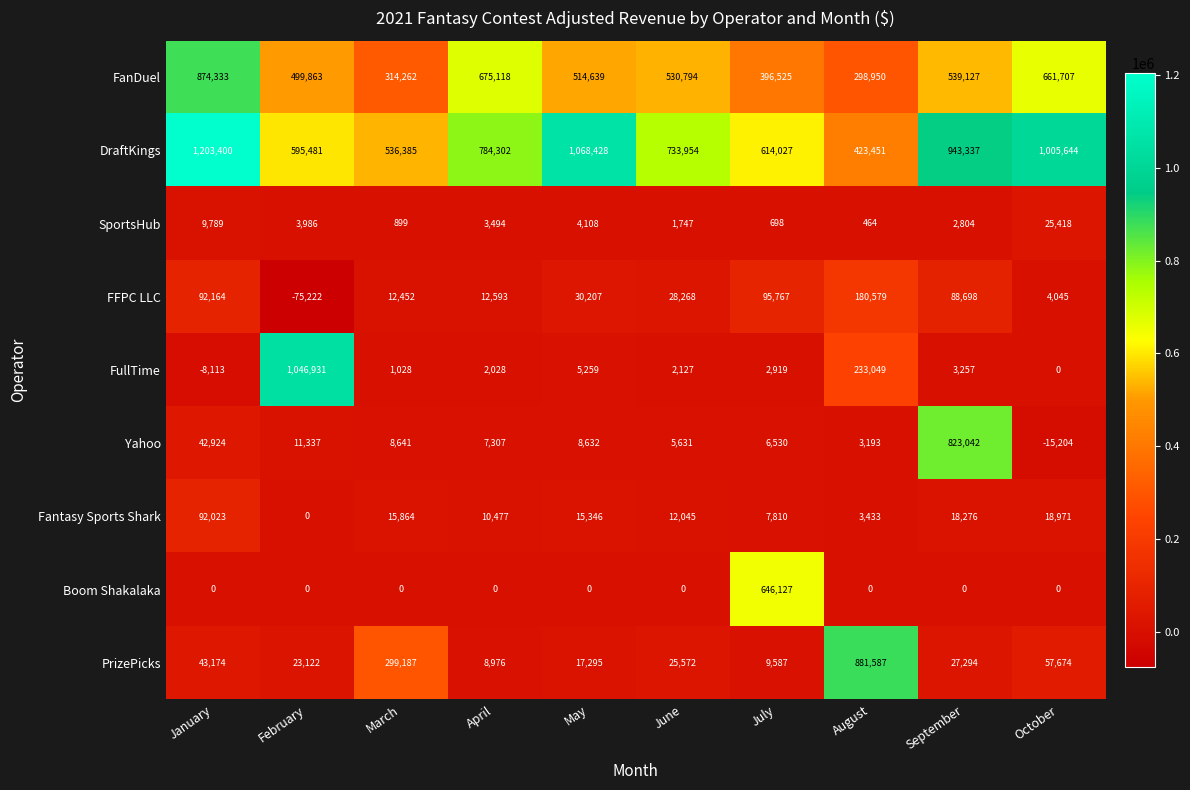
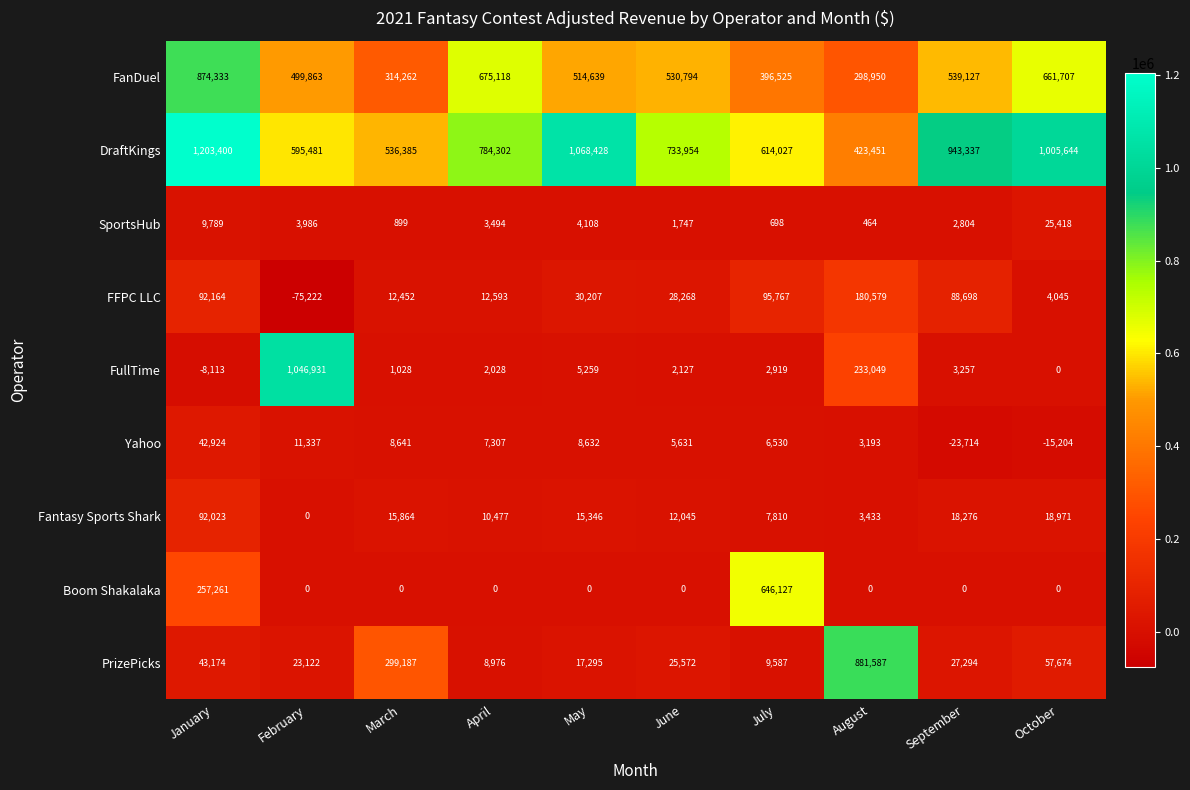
  {
    "FanDuel": {
      "January": "874,333",
      "February": "499,863",
      "March": "314,262",
      "April": "675,118",
      "May": "514,639",
      "June": "530,794",
      "July": "396,525",
      "August": "298,950",
      "September": "539,127",
      "October": "661,707"
    },
    "DraftKings": {
      "January": "1,203,400",
      "February": "595,481",
      "March": "536,385",
      "April": "784,302",
      "May": "1,068,428",
      "June": "733,954",
      "July": "614,027",
      "August": "423,451",
      "September": "943,337",
      "October": "1,005,644"
    },
    "SportsHub": {
      "January": "9,789",
      "February": "3,986",
      "March": "899",
      "April": "3,494",
      "May": "4,108",
      "June": "1,747",
      "July": "698",
      "August": "464",
      "September": "2,804",
      "October": "25,418"
    },
    "FFPC LLC": {
      "January": "92,164",
      "February": "-75,222",
      "March": "12,452",
      "April": "12,593",
      "May": "30,207",
      "June": "28,268",
      "July": "95,767",
      "August": "180,579",
      "September": "88,698",
      "October": "4,045"
    },
    "FullTime": {
      "January": "-8,113",
      "February": "1,046,931",
      "March": "1,028",
      "April": "2,028",
      "May": "5,259",
      "June": "2,127",
      "July": "2,919",
      "August": "233,049",
      "September": "3,257",
      "October": "0"
    },
    "Yahoo": {
      "January": "42,924",
      "February": "11,337",
      "March": "8,641",
      "April": "7,307",
      "May": "8,632",
      "June": "5,631",
      "July": "6,530",
      "August": "3,193",
-     "September": "823,042",
+     "September": "-23,714",
      "October": "-15,204"
    },
    "Fantasy Sports Shark": {
      "January": "92,023",
      "February": "0",
      "March": "15,864",
      "April": "10,477",
      "May": "15,346",
      "June": "12,045",
      "July": "7,810",
      "August": "3,433",
      "September": "18,276",
      "October": "18,971"
    },
    "Boom Shakalaka": {
-     "January": "0",
+     "January": "257,261",
      "February": "0",
      "March": "0",
      "April": "0",
      "May": "0",
      "June": "0",
      "July": "646,127",
      "August": "0",
      "September": "0",
      "October": "0"
    },
    "PrizePicks": {
      "January": "43,174",
      "February": "23,122",
      "March": "299,187",
      "April": "8,976",
      "May": "17,295",
      "June": "25,572",
      "July": "9,587",
      "August": "881,587",
      "September": "27,294",
      "October": "57,674"
    }
  }
